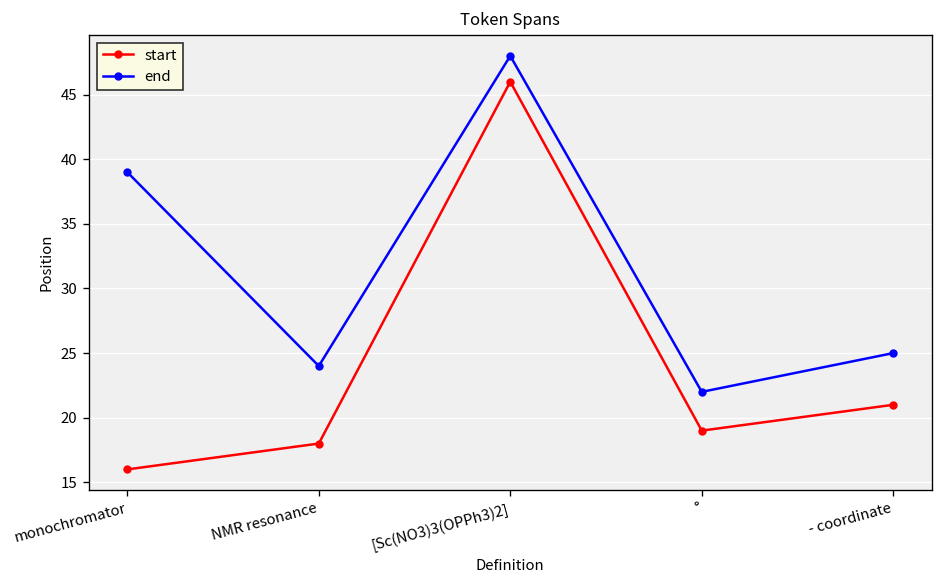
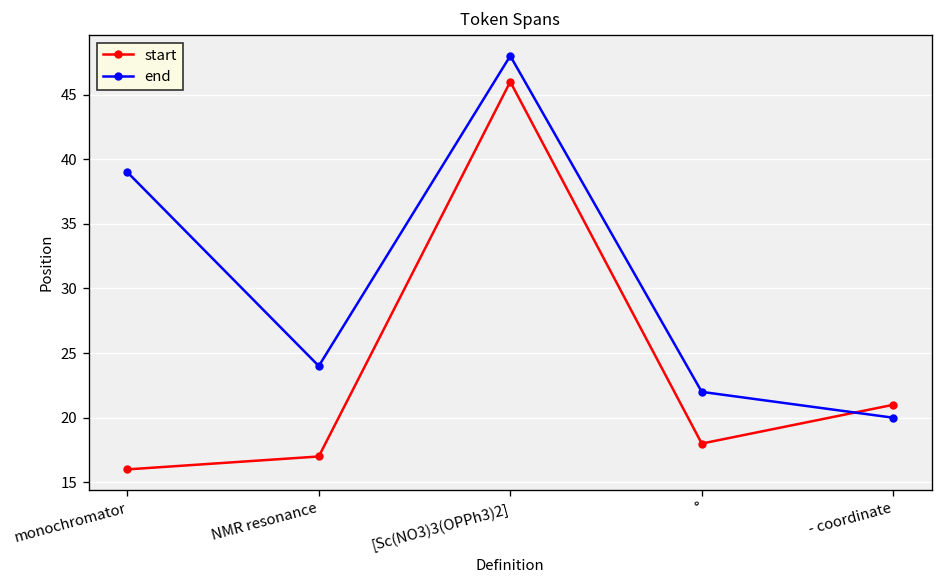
  {
    "start": {
      "monochromator": 16,
-     "NMR resonance": 18,
+     "NMR resonance": 17,
      "[Sc(NO3)3(OPPh3)2]": 46,
-     "°": 19,
+     "°": 18,
      "- coordinate": 21
    },
    "end": {
      "monochromator": 39,
      "NMR resonance": 24,
      "[Sc(NO3)3(OPPh3)2]": 48,
      "°": 22,
-     "- coordinate": 25
+     "- coordinate": 20
    }
  }
